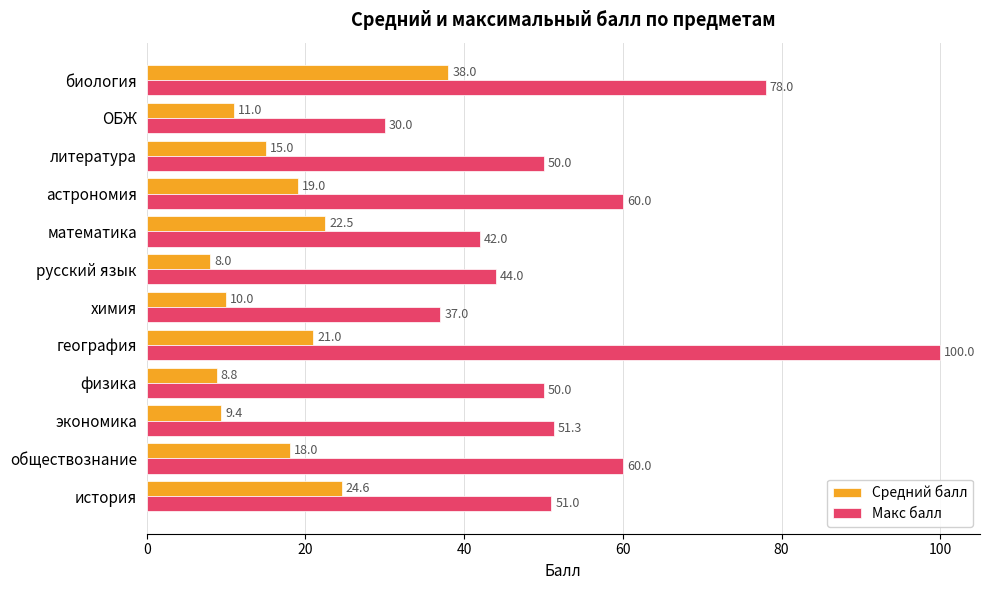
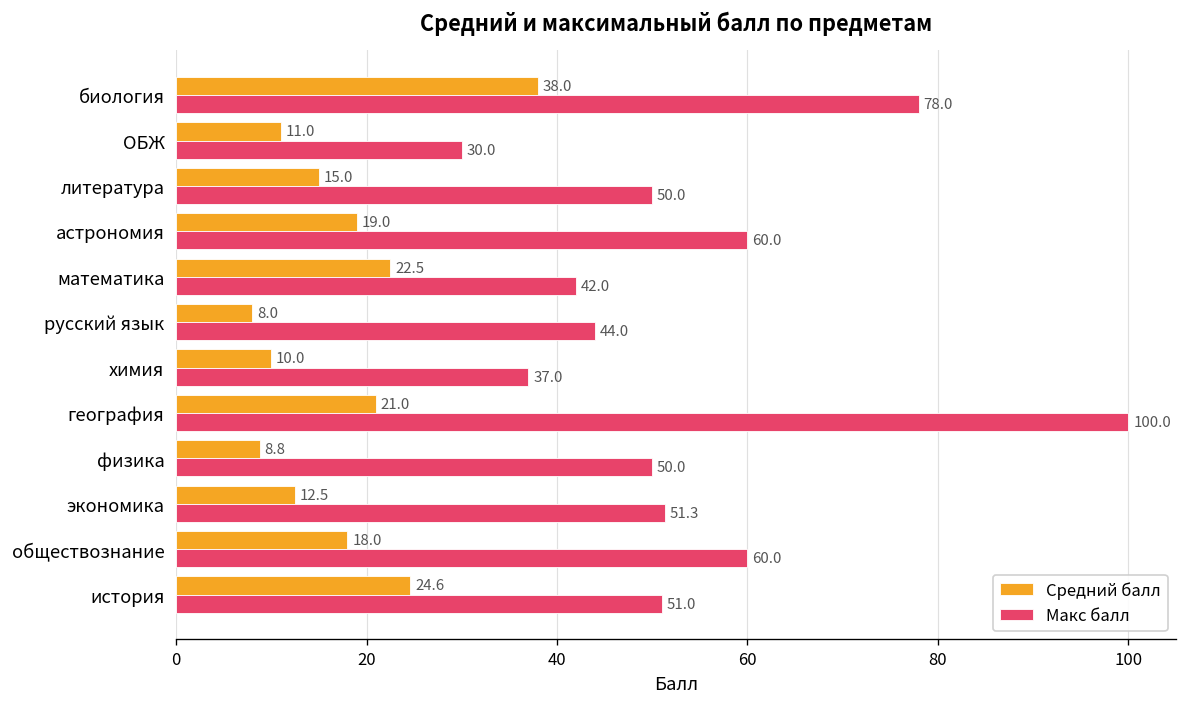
  {
    "Средний балл": {
      "биология": 38.0,
      "ОБЖ": 11.0,
      "литература": 15.0,
      "астрономия": 19.0,
      "математика": 22.5,
      "русский язык": 8.0,
      "химия": 10.0,
      "география": 21.0,
      "физика": 8.8,
-     "экономика": 9.4,
+     "экономика": 12.5,
      "обществознание": 18.0,
      "история": 24.6
    },
    "Макс балл": {
      "биология": 78.0,
      "ОБЖ": 30.0,
      "литература": 50.0,
      "астрономия": 60.0,
      "математика": 42.0,
      "русский язык": 44.0,
      "химия": 37.0,
      "география": 100.0,
      "физика": 50.0,
      "экономика": 51.3,
      "обществознание": 60.0,
      "история": 51.0
    }
  }
